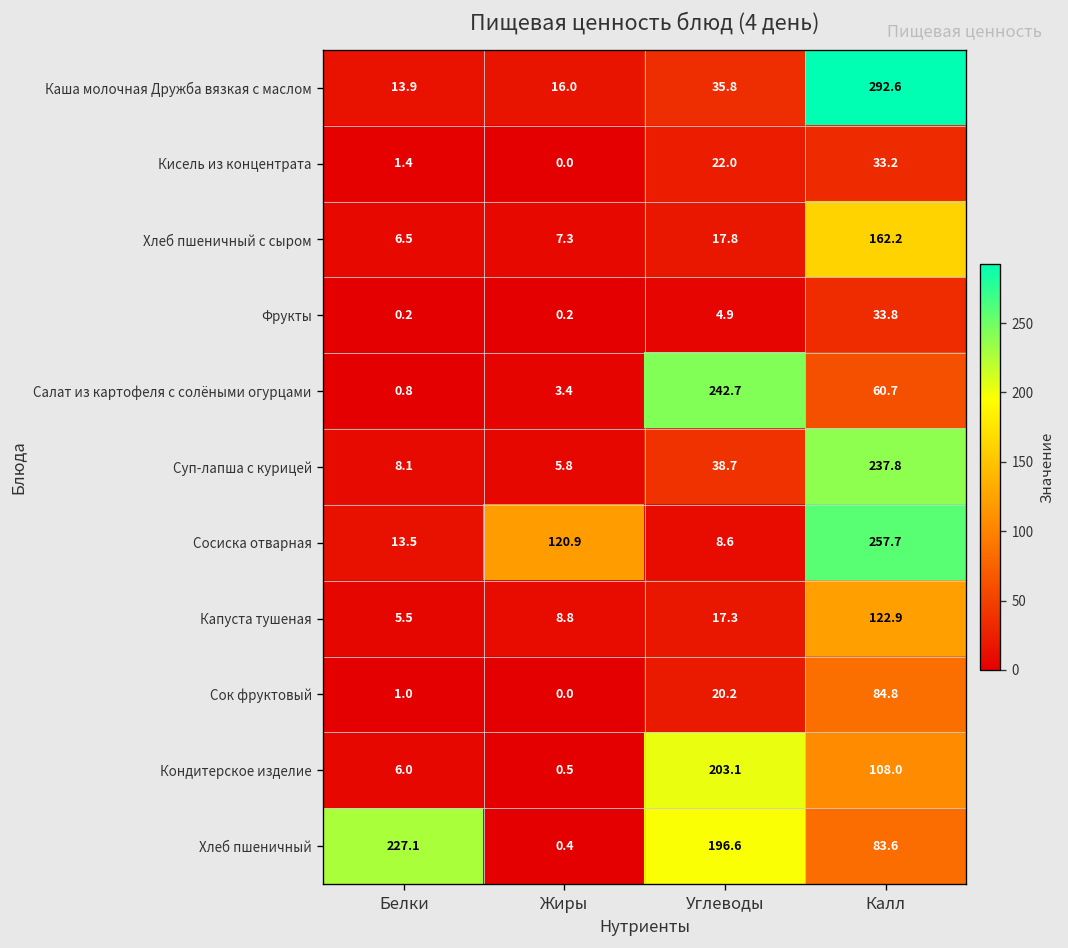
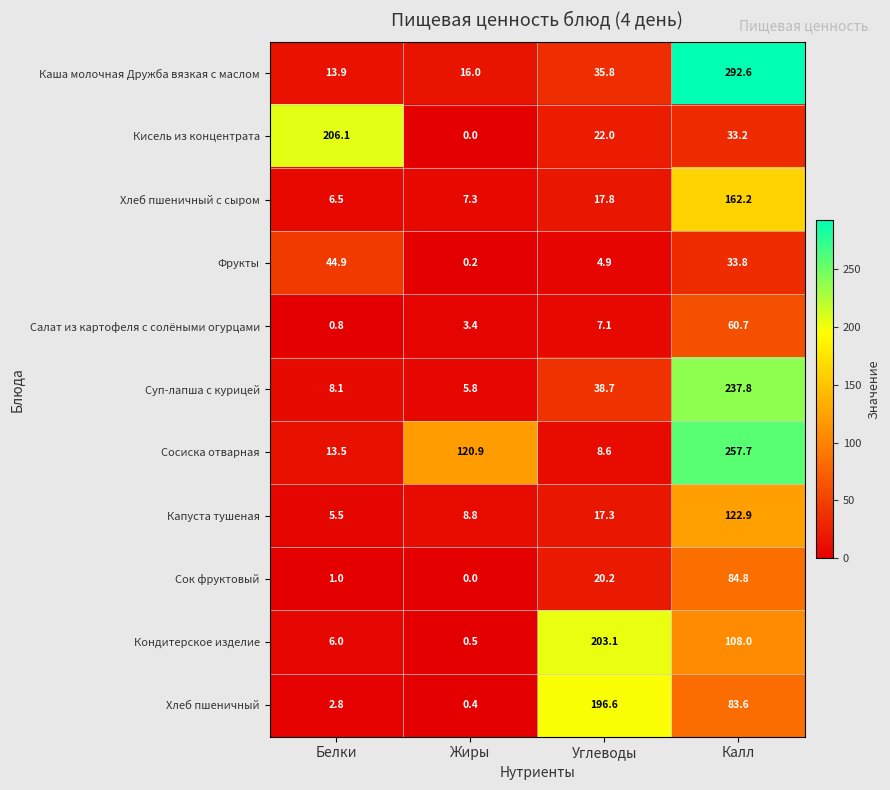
  {
    "Каша молочная Дружба вязкая с маслом": {
      "Белки": 13.9,
      "Жиры": 16.0,
      "Углеводы": 35.8,
      "Калл": 292.6
    },
    "Кисель из концентрата": {
-     "Белки": 1.4,
+     "Белки": 206.1,
      "Жиры": 0.0,
      "Углеводы": 22.0,
      "Калл": 33.2
    },
    "Хлеб пшеничный с сыром": {
      "Белки": 6.5,
      "Жиры": 7.3,
      "Углеводы": 17.8,
      "Калл": 162.2
    },
    "Фрукты": {
-     "Белки": 0.2,
+     "Белки": 44.9,
      "Жиры": 0.2,
      "Углеводы": 4.9,
      "Калл": 33.8
    },
    "Салат из картофеля с солёными огурцами": {
      "Белки": 0.8,
      "Жиры": 3.4,
-     "Углеводы": 242.7,
+     "Углеводы": 7.1,
      "Калл": 60.7
    },
    "Суп-лапша с курицей": {
      "Белки": 8.1,
      "Жиры": 5.8,
      "Углеводы": 38.7,
      "Калл": 237.8
    },
    "Сосиска отварная": {
      "Белки": 13.5,
      "Жиры": 120.9,
      "Углеводы": 8.6,
      "Калл": 257.7
    },
    "Капуста тушеная": {
      "Белки": 5.5,
      "Жиры": 8.8,
      "Углеводы": 17.3,
      "Калл": 122.9
    },
    "Сок фруктовый": {
      "Белки": 1.0,
      "Жиры": 0.0,
      "Углеводы": 20.2,
      "Калл": 84.8
    },
    "Кондитерское изделие": {
      "Белки": 6.0,
      "Жиры": 0.5,
      "Углеводы": 203.1,
      "Калл": 108.0
    },
    "Хлеб пшеничный": {
-     "Белки": 227.1,
+     "Белки": 2.8,
      "Жиры": 0.4,
      "Углеводы": 196.6,
      "Калл": 83.6
    }
  }
